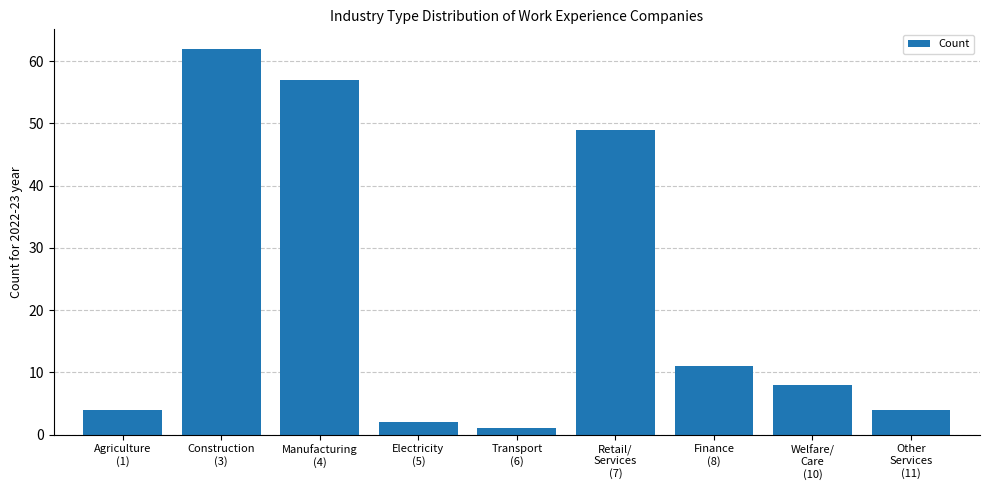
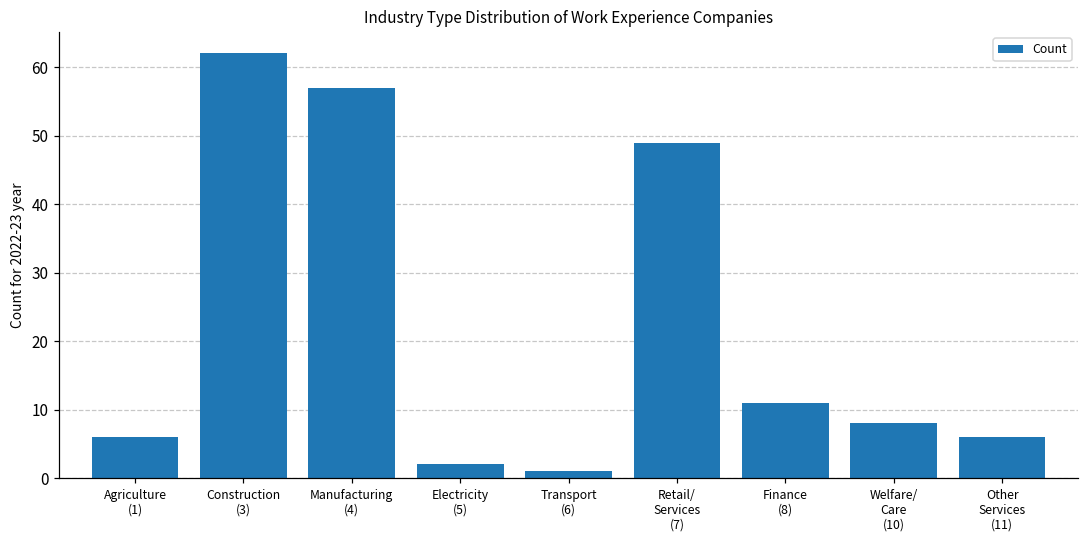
  {
-   "Agriculture (1)": 4,
+   "Agriculture (1)": 6,
    "Construction (3)": 62,
    "Manufacturing (4)": 57,
    "Electricity (5)": 2,
    "Transport (6)": 1,
    "Retail/ Services (7)": 49,
    "Finance (8)": 11,
    "Welfare/ Care (10)": 8,
-   "Other Services (11)": 4
+   "Other Services (11)": 6
  }
